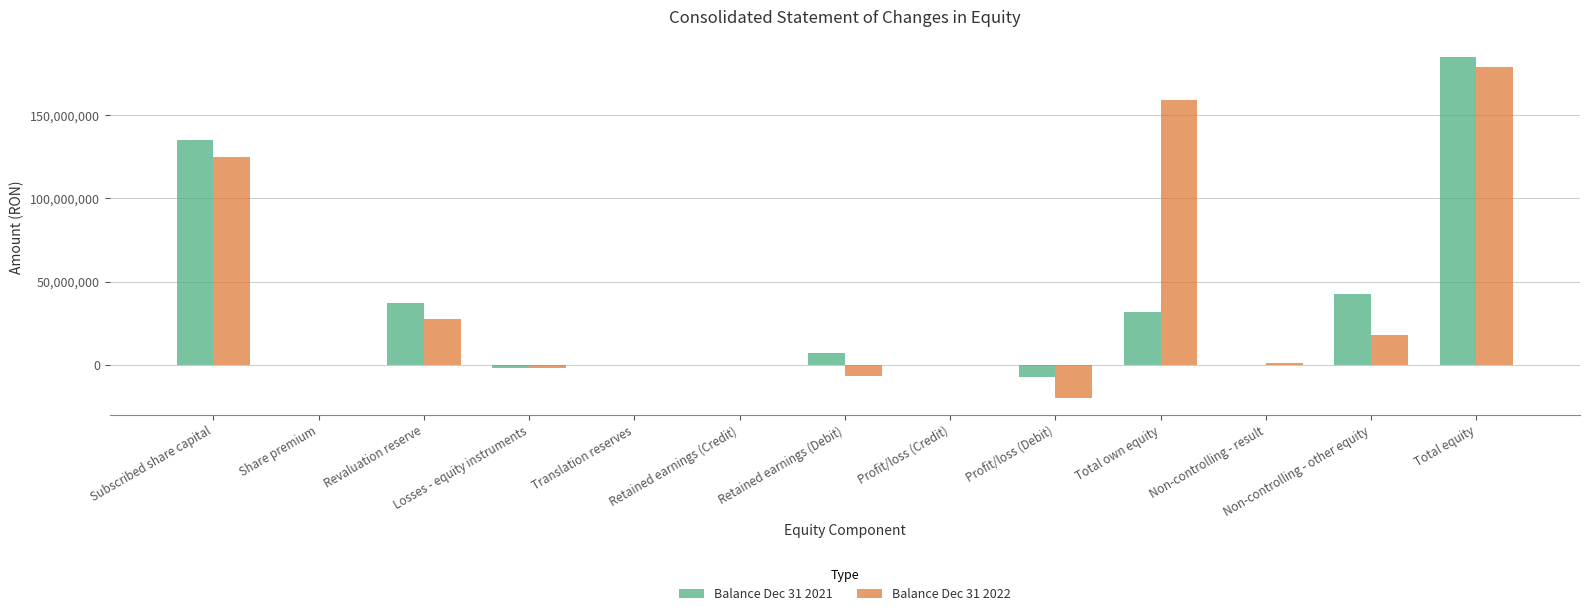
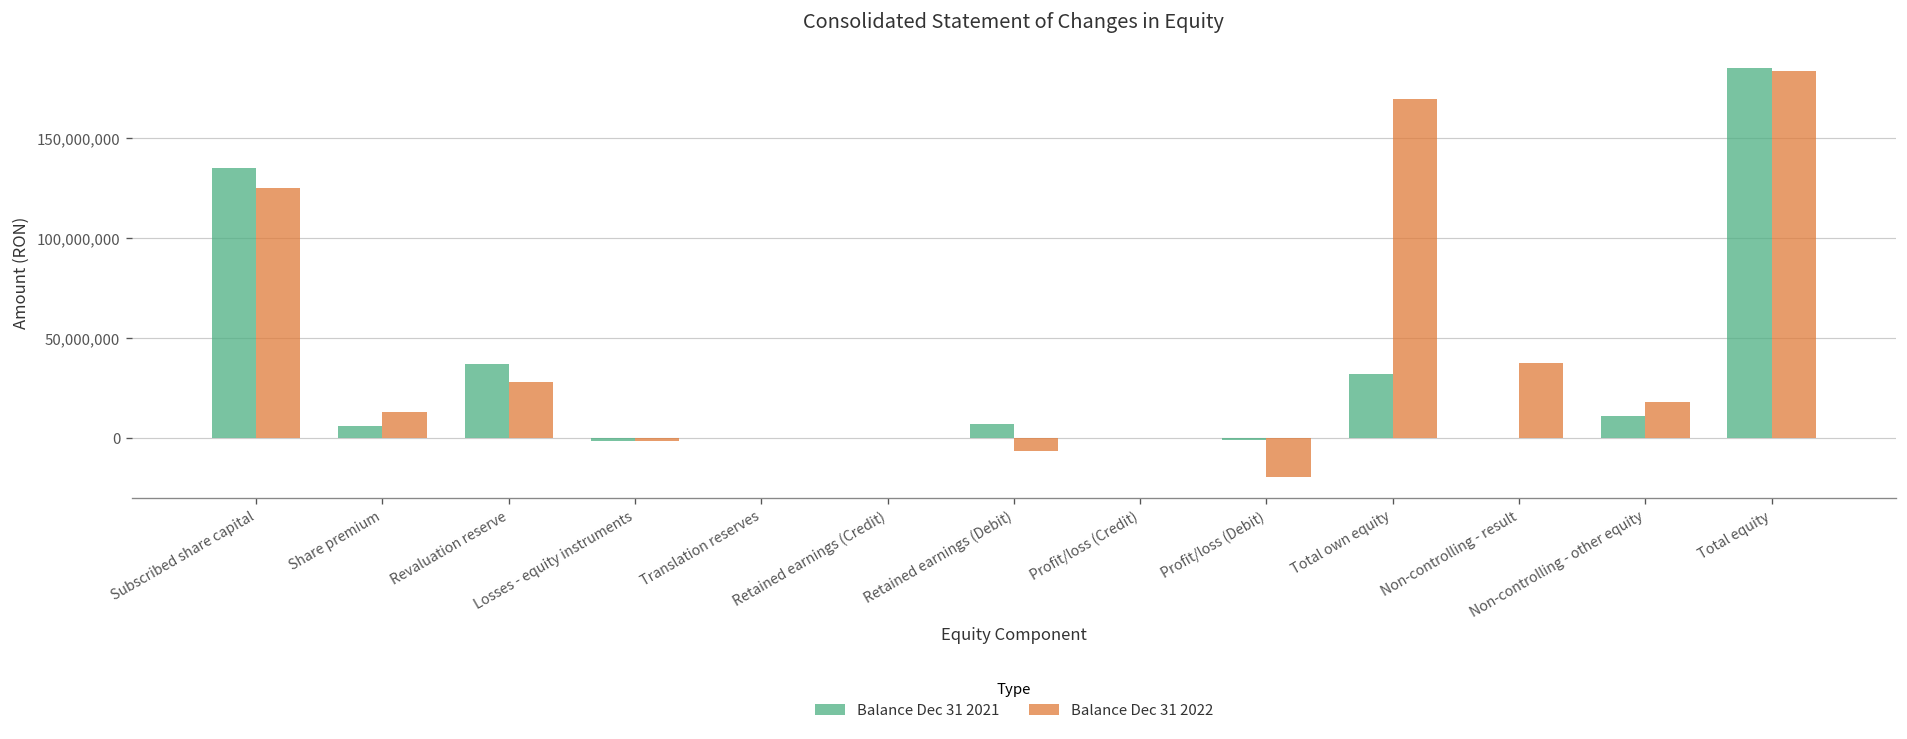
  {
    "Balance Dec 31 2021": {
      "Subscribed share capital": "135,000,000",
-     "Share premium": "0",
+     "Share premium": "6,000,000",
      "Revaluation reserve": "37,000,000",
      "Losses - equity instruments": "-2,000,000",
      "Translation reserves": "0",
      "Retained earnings (Credit)": "0",
      "Retained earnings (Debit)": "7,000,000",
      "Profit/loss (Credit)": "0",
-     "Profit/loss (Debit)": "-7,000,000",
+     "Profit/loss (Debit)": "-1,000,000",
      "Total own equity": "32,000,000",
      "Non-controlling - result": "0",
-     "Non-controlling - other equity": "42,000,000",
+     "Non-controlling - other equity": "11,000,000",
      "Total equity": "185,000,000"
    },
    "Balance Dec 31 2022": {
      "Subscribed share capital": "125,000,000",
-     "Share premium": "0",
+     "Share premium": "13,000,000",
      "Revaluation reserve": "28,000,000",
      "Losses - equity instruments": "-2,000,000",
      "Retained earnings (Credit)": "0",
      "Retained earnings (Debit)": "-6,000,000",
      "Profit/loss (Credit)": "0",
      "Profit/loss (Debit)": "-20,000,000",
-     "Total own equity": "159,000,000",
-     "Non-controlling - result": "1,000,000",
+     "Total own equity": "170,000,000",
+     "Non-controlling - result": "37,000,000",
      "Non-controlling - other equity": "18,000,000",
-     "Total equity": "179,000,000"
+     "Total equity": "184,000,000"
    }
  }
